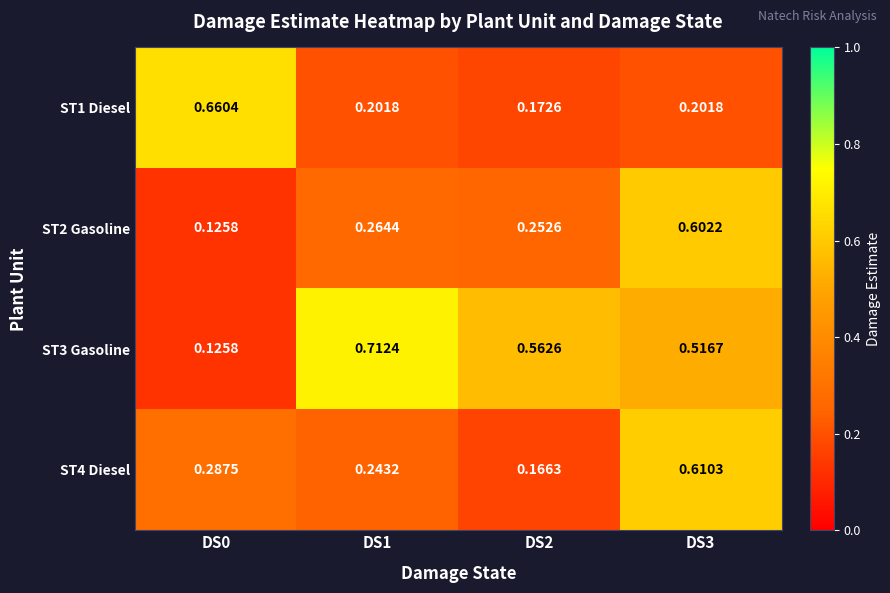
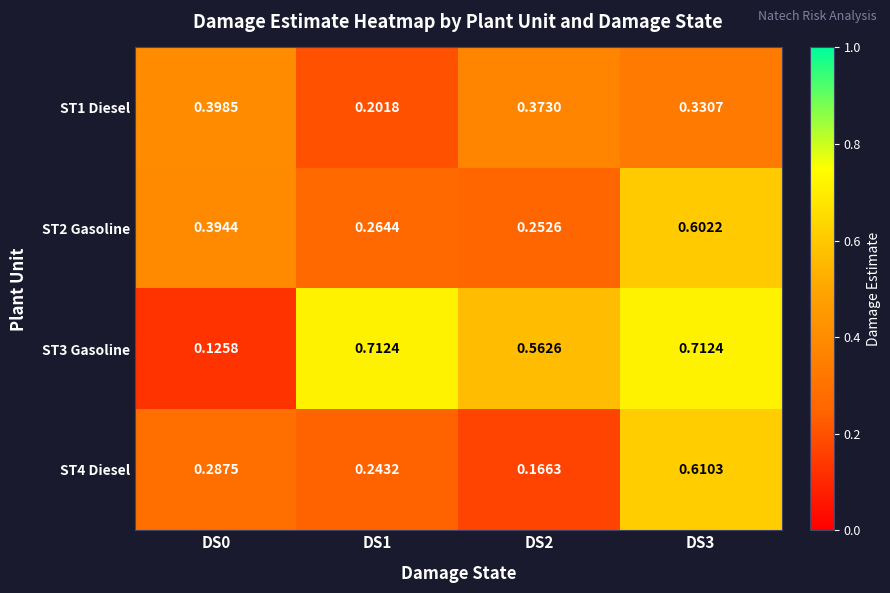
  {
    "ST1 Diesel": {
-     "DS0": 0.6604,
+     "DS0": 0.3985,
      "DS1": 0.2018,
-     "DS2": 0.1726,
-     "DS3": 0.2018
+     "DS2": 0.3730,
+     "DS3": 0.3307
    },
    "ST2 Gasoline": {
-     "DS0": 0.1258,
+     "DS0": 0.3944,
      "DS1": 0.2644,
      "DS2": 0.2526,
      "DS3": 0.6022
    },
    "ST3 Gasoline": {
      "DS0": 0.1258,
      "DS1": 0.7124,
      "DS2": 0.5626,
-     "DS3": 0.5167
+     "DS3": 0.7124
    },
    "ST4 Diesel": {
      "DS0": 0.2875,
      "DS1": 0.2432,
      "DS2": 0.1663,
      "DS3": 0.6103
    }
  }
